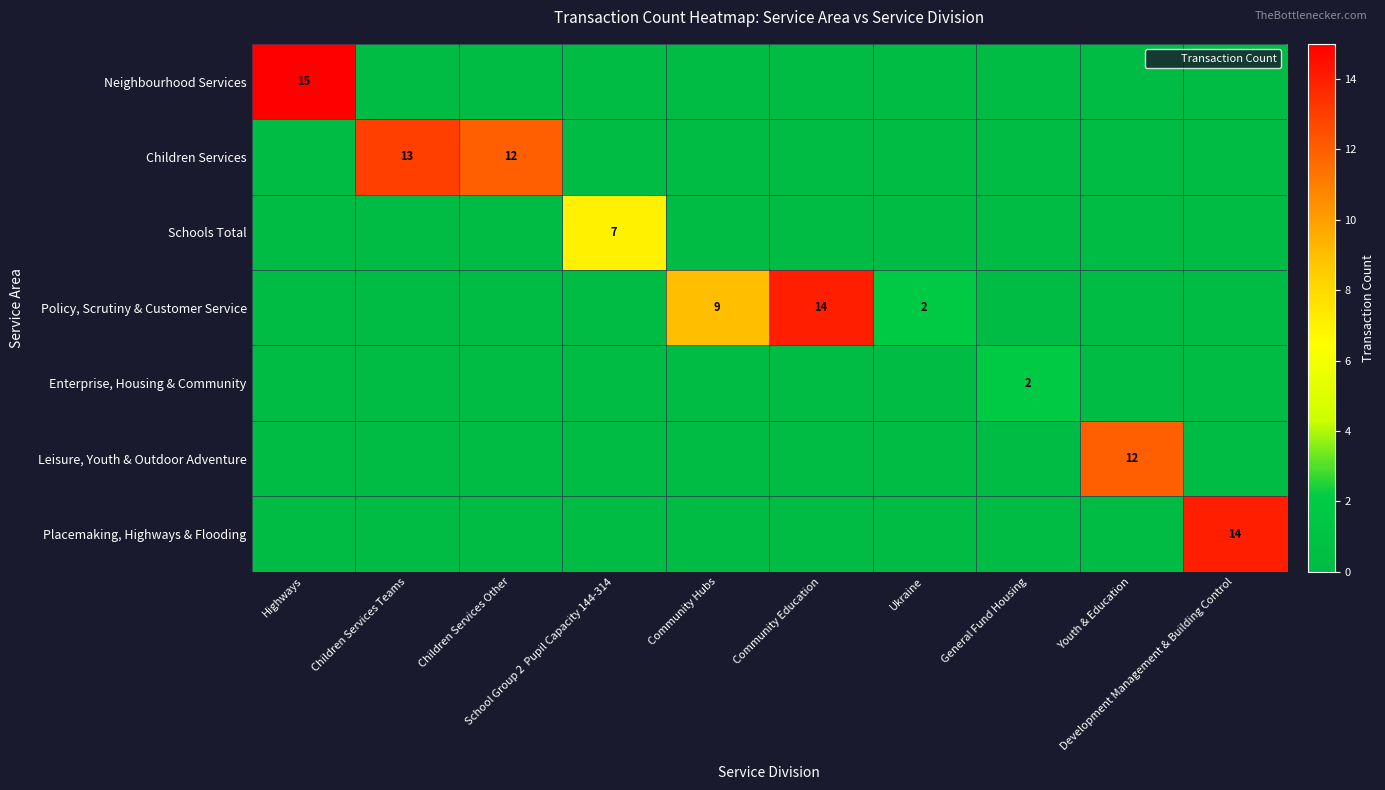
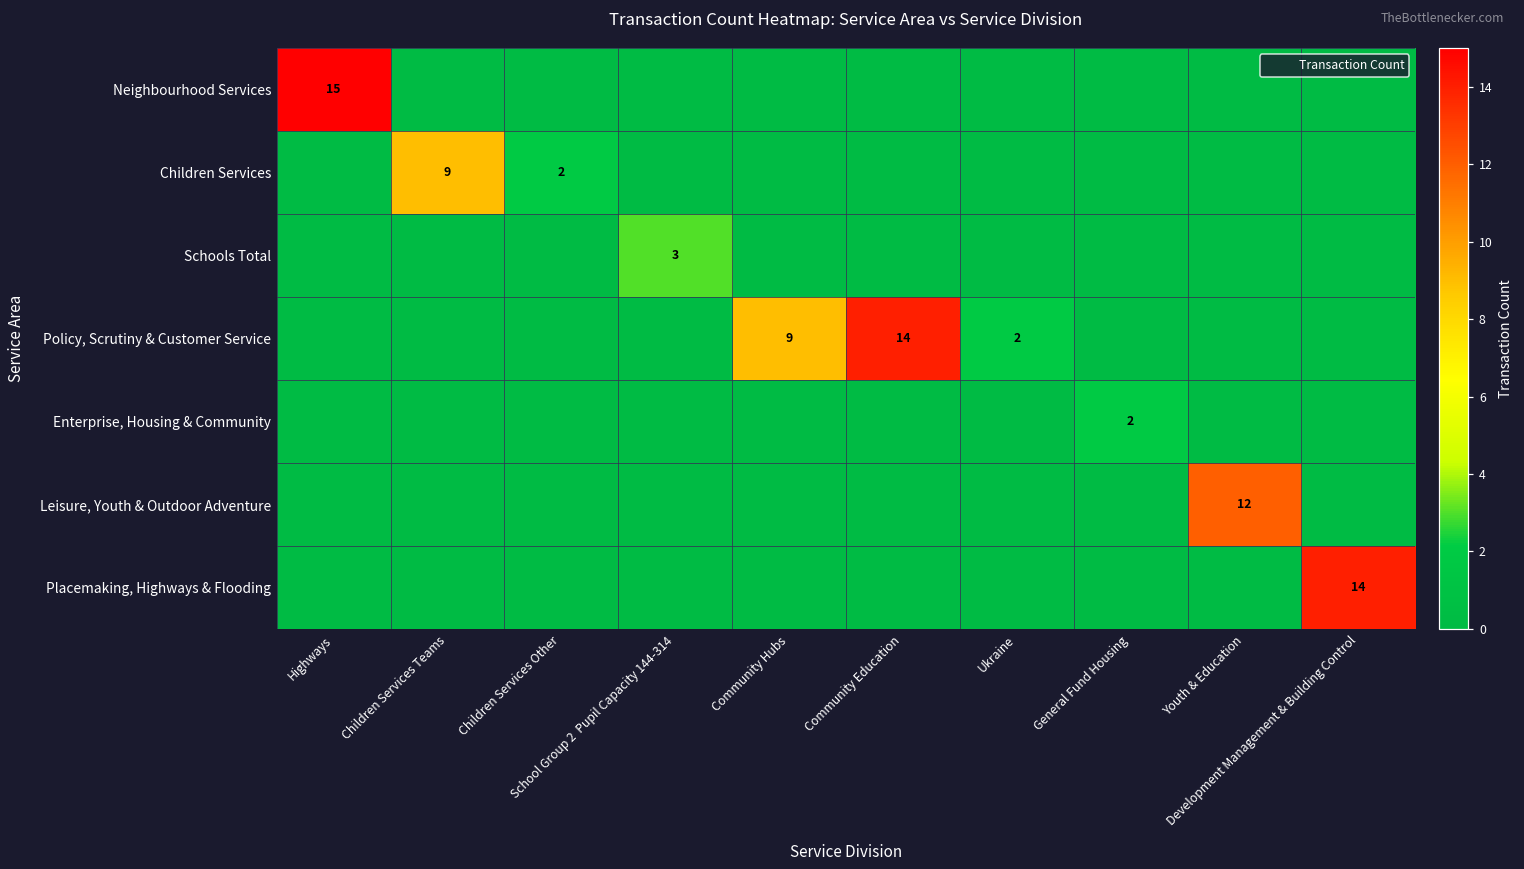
  {
    "Neighbourhood Services": {
      "Highways": 15
    },
    "Children Services": {
-     "Children Services Teams": 13,
-     "Children Services Other": 12
+     "Children Services Teams": 9,
+     "Children Services Other": 2
    },
    "Schools Total": {
-     "School Group 2 Pupil Capacity 144-314": 7
+     "School Group 2 Pupil Capacity 144-314": 3
    },
    "Policy, Scrutiny & Customer Service": {
      "Community Hubs": 9,
      "Community Education": 14,
      "Ukraine": 2
    },
    "Enterprise, Housing & Community": {
      "General Fund Housing": 2
    },
    "Leisure, Youth & Outdoor Adventure": {
      "Youth & Education": 12
    },
    "Placemaking, Highways & Flooding": {
      "Development Management & Building Control": 14
    }
  }
